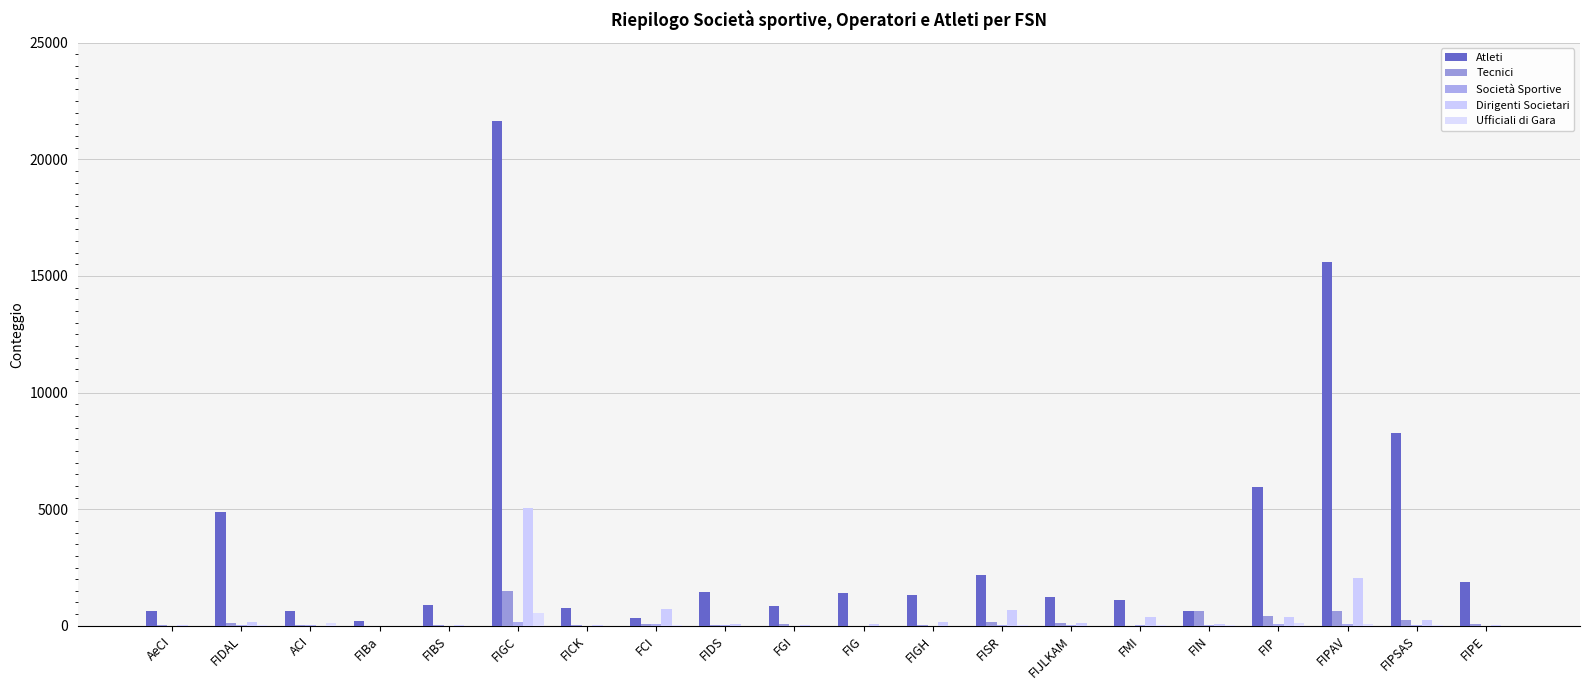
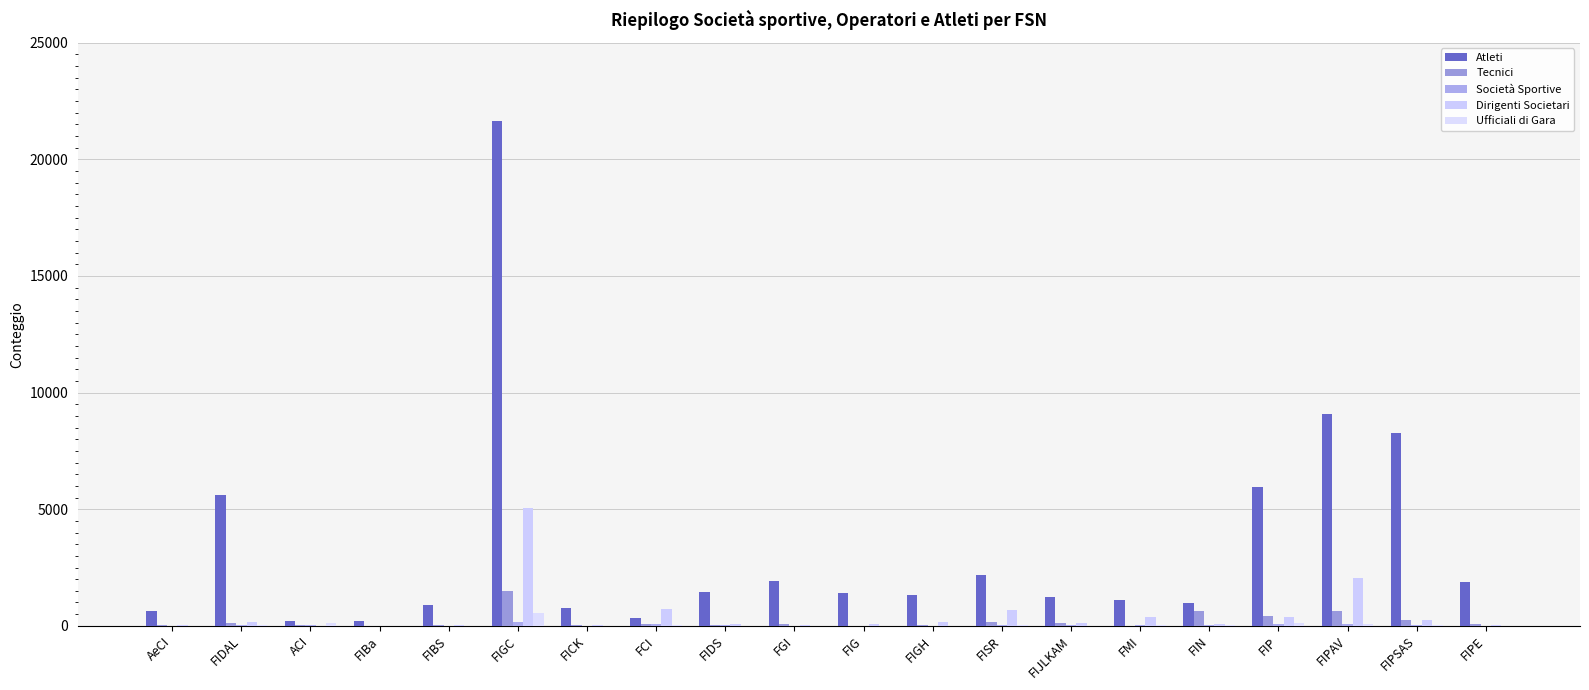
  {
    "Atleti": {
      "AeCI": 600,
-     "FIDAL": 4900,
-     "ACI": 600,
+     "FIDAL": 5600,
+     "ACI": 200,
      "FIBa": 200,
      "FIBS": 900,
      "FIGC": 21600,
      "FICK": 800,
      "FCI": 300,
      "FIDS": 1400,
-     "FGI": 800,
+     "FGI": 1900,
      "FIG": 1400,
      "FIGH": 1300,
      "FISR": 2200,
      "FIJLKAM": 1200,
      "FMI": 1100,
-     "FIN": 600,
+     "FIN": 1000,
      "FIP": 6000,
-     "FIPAV": 15600,
+     "FIPAV": 9100,
      "FIPSAS": 8200,
      "FIPE": 1900
    }
  }
